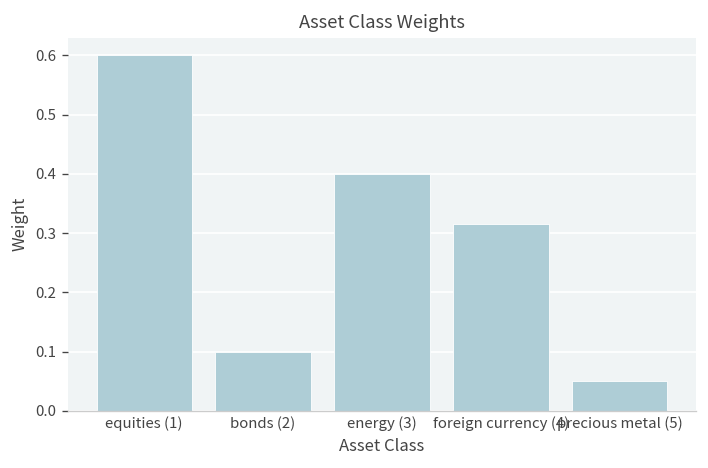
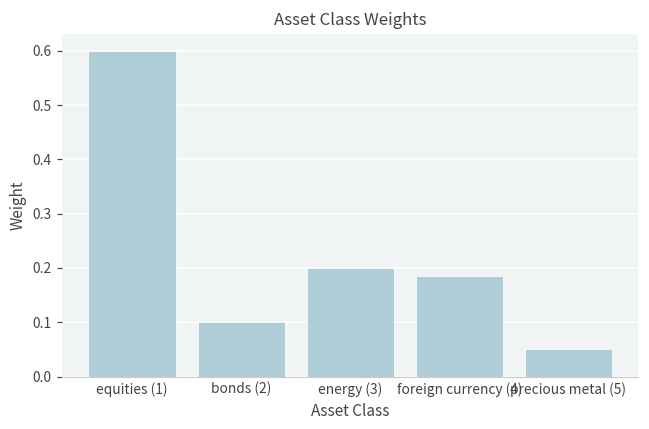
  {
    "equities (1)": 0.60,
    "bonds (2)": 0.10,
-   "energy (3)": 0.4,
-   "foreign currency (4)": 0.32,
+   "energy (3)": 0.2,
+   "foreign currency (4)": 0.19,
    "precious metal (5)": 0.05
  }
